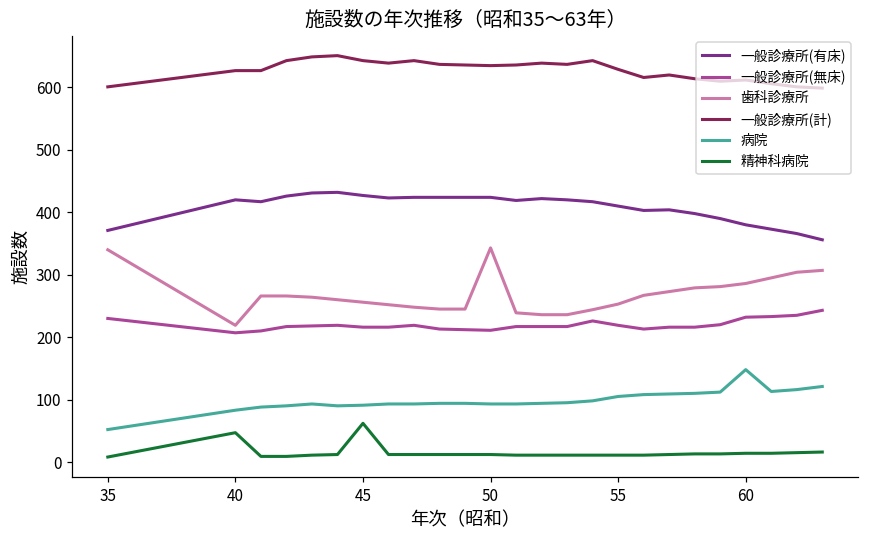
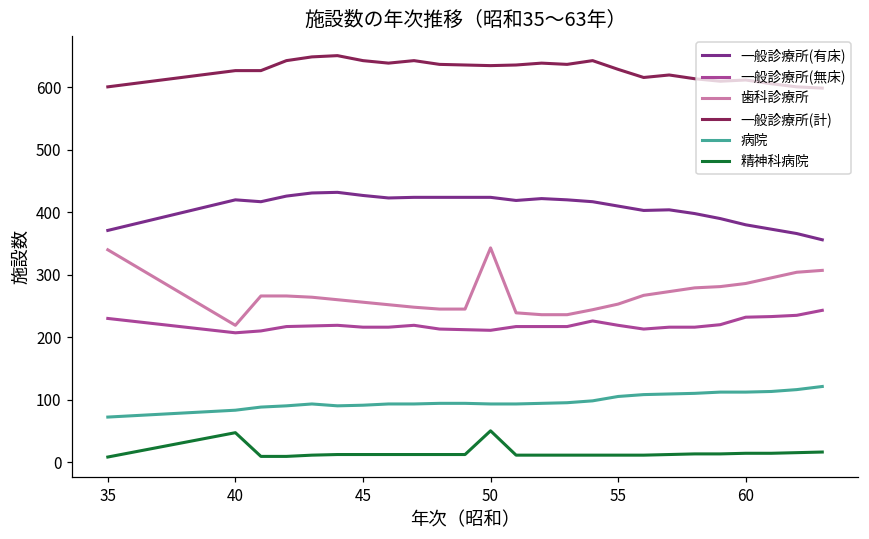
  {
    "歯科診療所": {
      "35": 340,
      "40": 220,
      "45": 260,
      "50": 340,
      "55": 250,
      "60": 290
    },
    "病院": {
-     "35": 50,
+     "35": 70,
      "40": 80,
      "45": 90,
      "50": 90,
      "55": 110,
-     "60": 150
+     "60": 110
    },
    "精神科病院": {
      "35": 10,
      "40": 50,
-     "45": 60,
-     "50": 10,
+     "45": 10,
+     "50": 50,
      "55": 10,
      "60": 10
    }
  }
